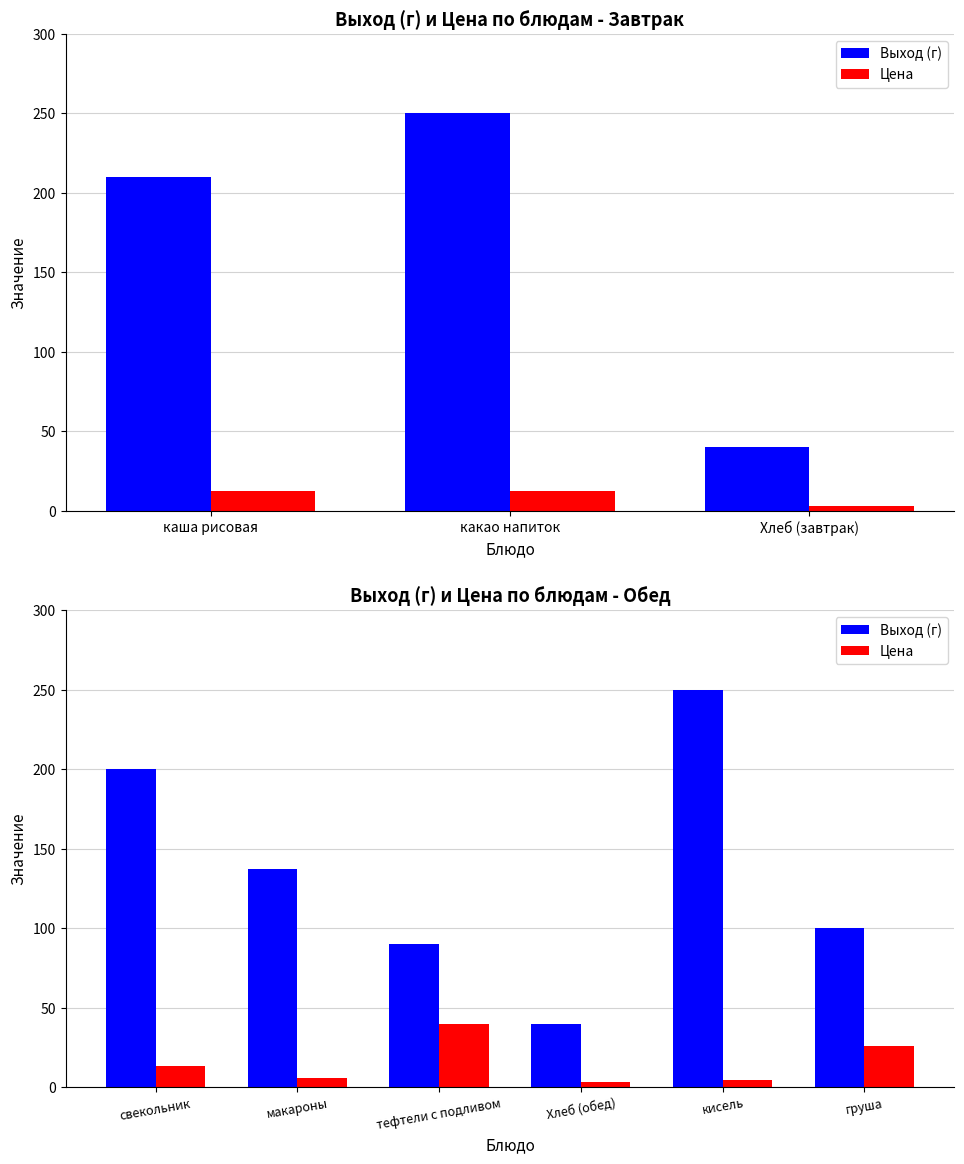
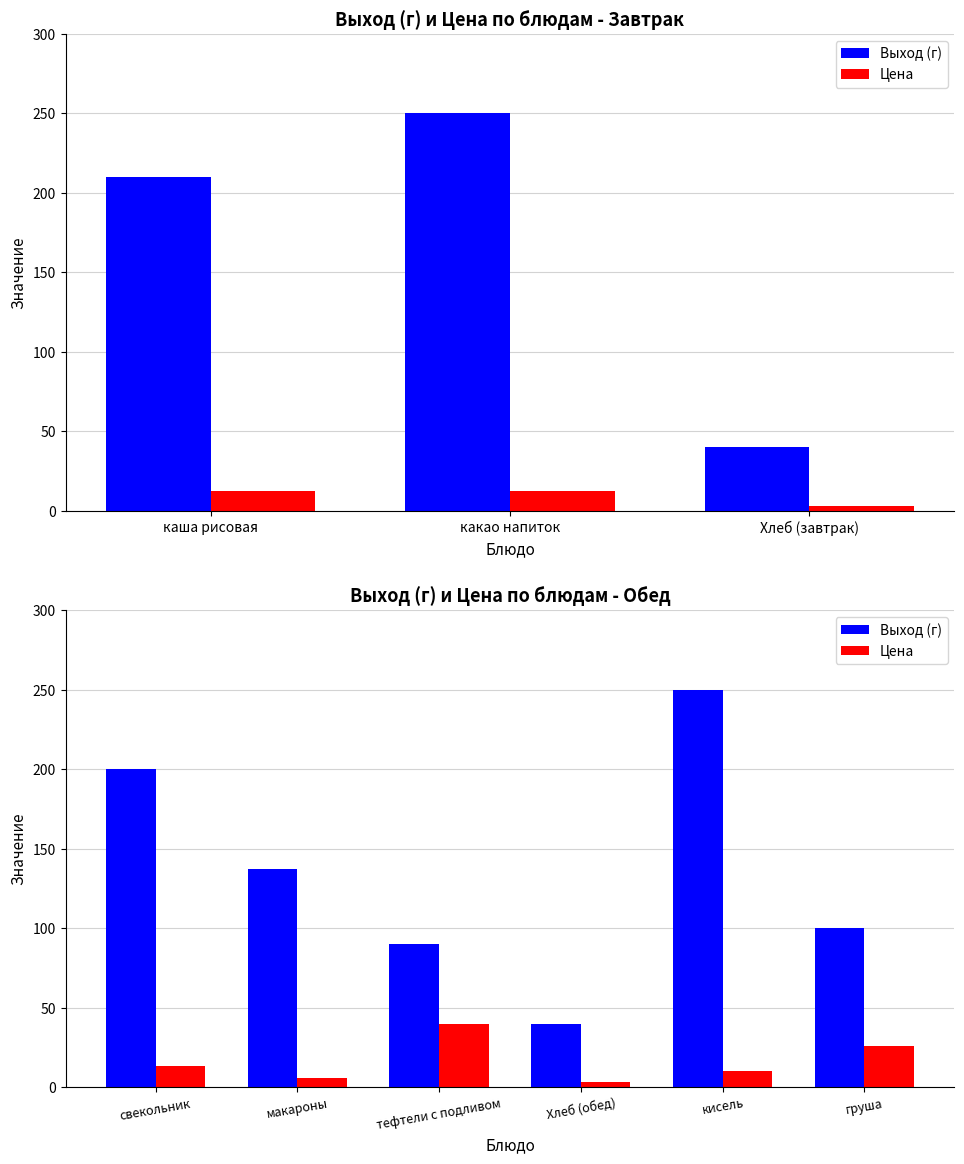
  {
    "Выход (г) и Цена по блюдам - Завтрак": {
      "Выход (г)": {
        "каша рисовая": 210,
        "какао напиток": 250,
        "Хлеб (завтрак)": 40
      },
      "Цена": {
        "каша рисовая": 13,
        "какао напиток": 12,
        "Хлеб (завтрак)": 3
      }
    },
    "Выход (г) и Цена по блюдам - Обед": {
      "Выход (г)": {
        "свекольник": 200,
        "макароны": 137,
        "тефтели с подливом": 90,
        "Хлеб (обед)": 40,
        "кисель": 250,
        "груша": 100
      },
      "Цена": {
        "свекольник": 13,
        "макароны": 6,
        "тефтели с подливом": 40,
        "Хлеб (обед)": 3,
-       "кисель": 5,
+       "кисель": 10,
        "груша": 26
      }
    }
  }
